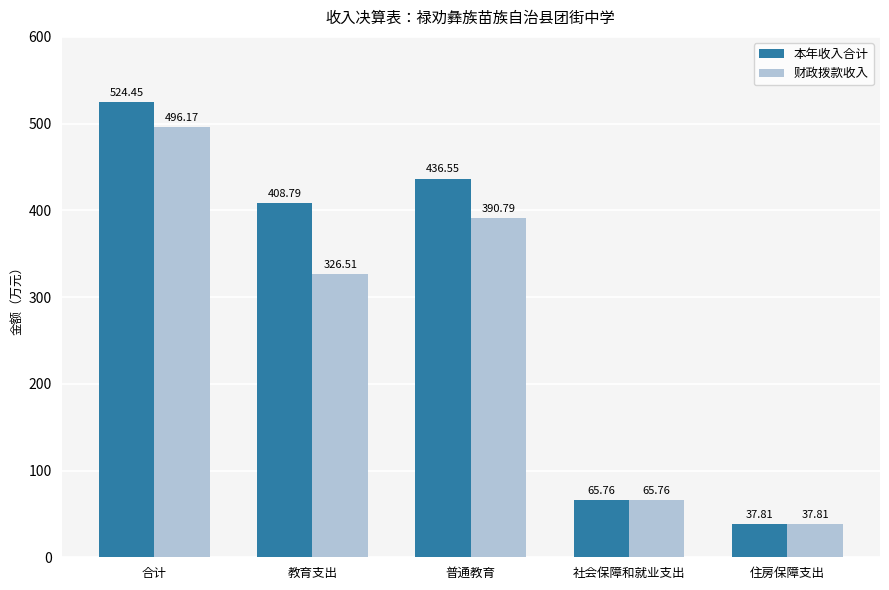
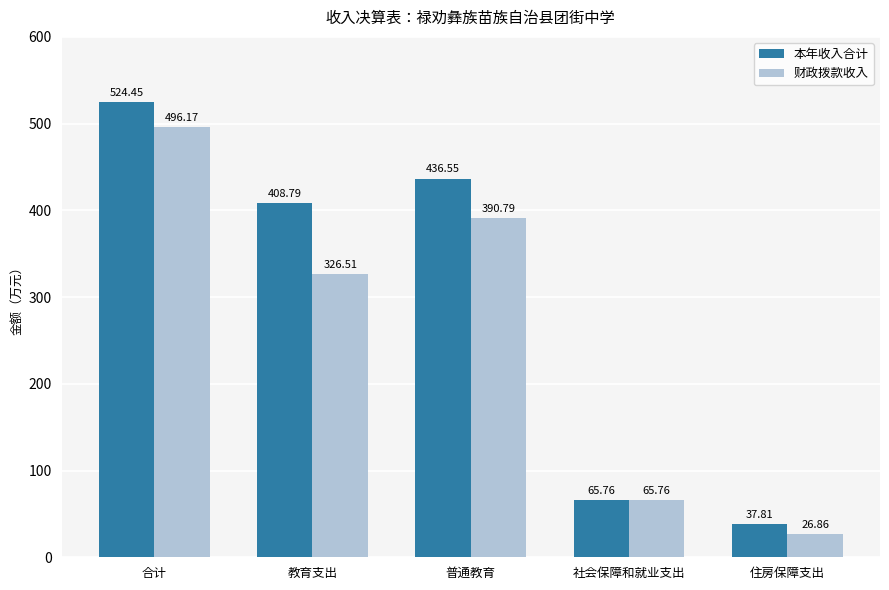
  {
    "本年收入合计": {
      "合计": 524.45,
      "教育支出": 408.79,
      "普通教育": 436.55,
      "社会保障和就业支出": 65.76,
      "住房保障支出": 37.81
    },
    "财政拨款收入": {
      "合计": 496.17,
      "教育支出": 326.51,
      "普通教育": 390.79,
      "社会保障和就业支出": 65.76,
-     "住房保障支出": 37.81
+     "住房保障支出": 26.86
    }
  }
